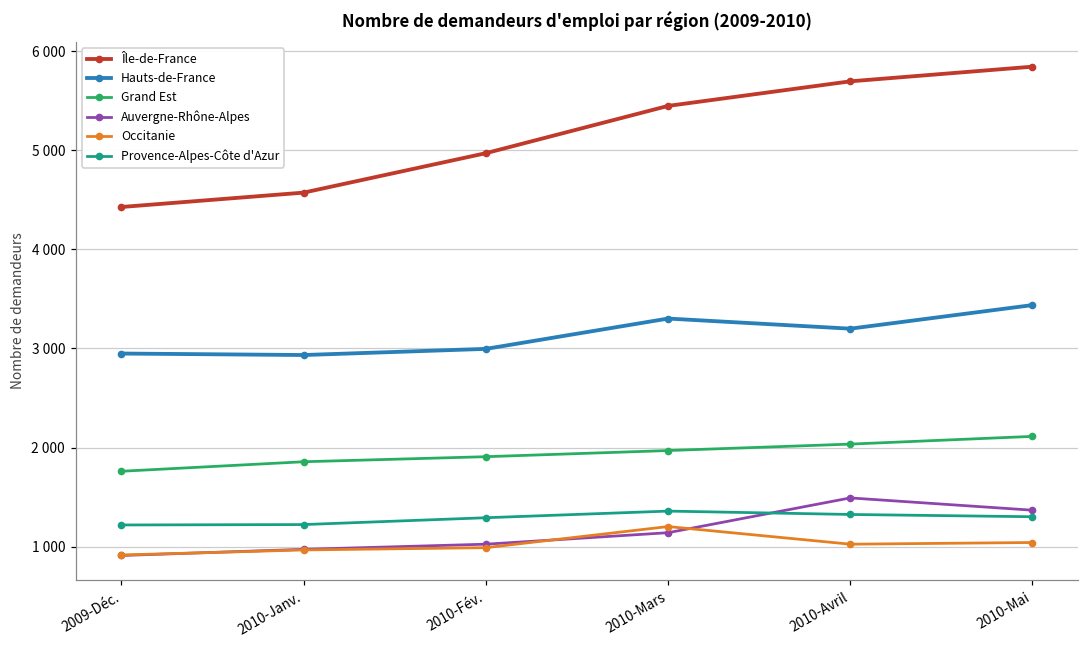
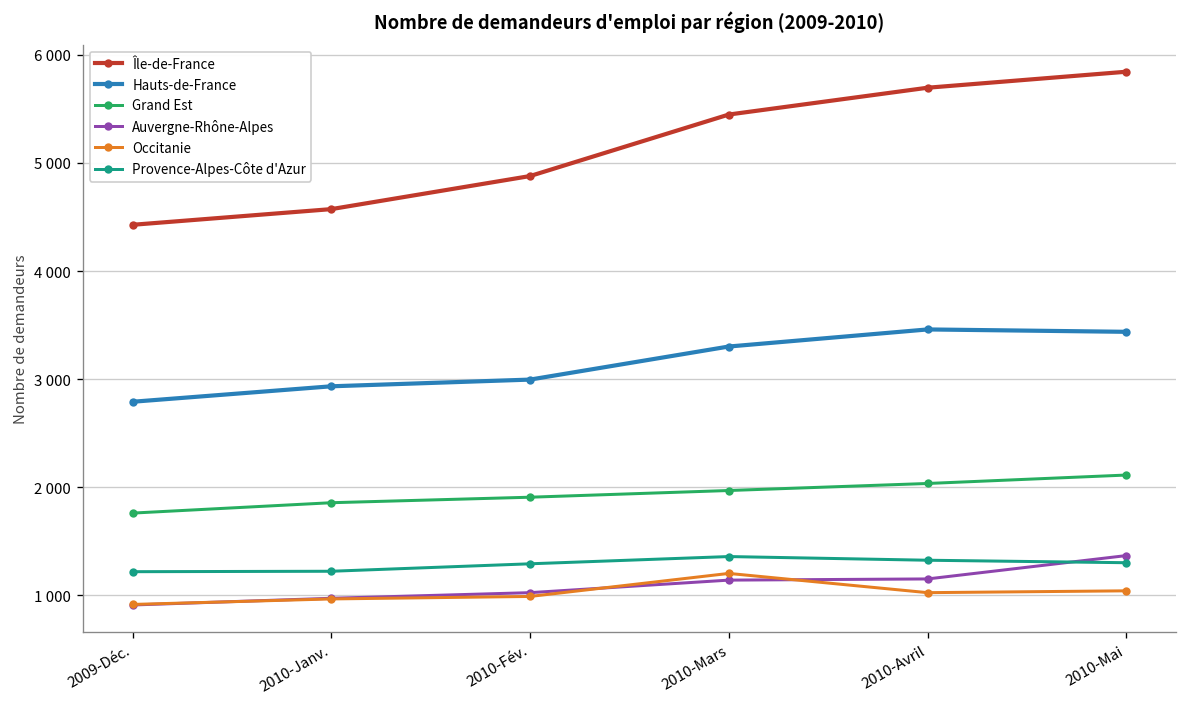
  {
    "Île-de-France": {
      "2009-Déc.": 4400,
      "2010-Janv.": 4600,
-     "2010-Fév.": 5000,
+     "2010-Fév.": 4900,
      "2010-Mars": 5400,
      "2010-Avril": 5700,
      "2010-Mai": 5800
    },
    "Hauts-de-France": {
-     "2009-Déc.": 2900,
+     "2009-Déc.": 2800,
      "2010-Janv.": 2900,
      "2010-Fév.": 3000,
      "2010-Mars": 3300,
-     "2010-Avril": 3200,
+     "2010-Avril": 3500,
      "2010-Mai": 3400
    },
    "Auvergne-Rhône-Alpes": {
      "2010-Fév.": 1000,
      "2010-Mars": 1100,
-     "2010-Avril": 1500,
+     "2010-Avril": 1200,
      "2010-Mai": 1400
    },
    "Occitanie": {
      "2010-Fév.": 1000,
      "2010-Mars": 1200,
      "2010-Avril": 1000,
      "2010-Mai": 1000
    }
  }
